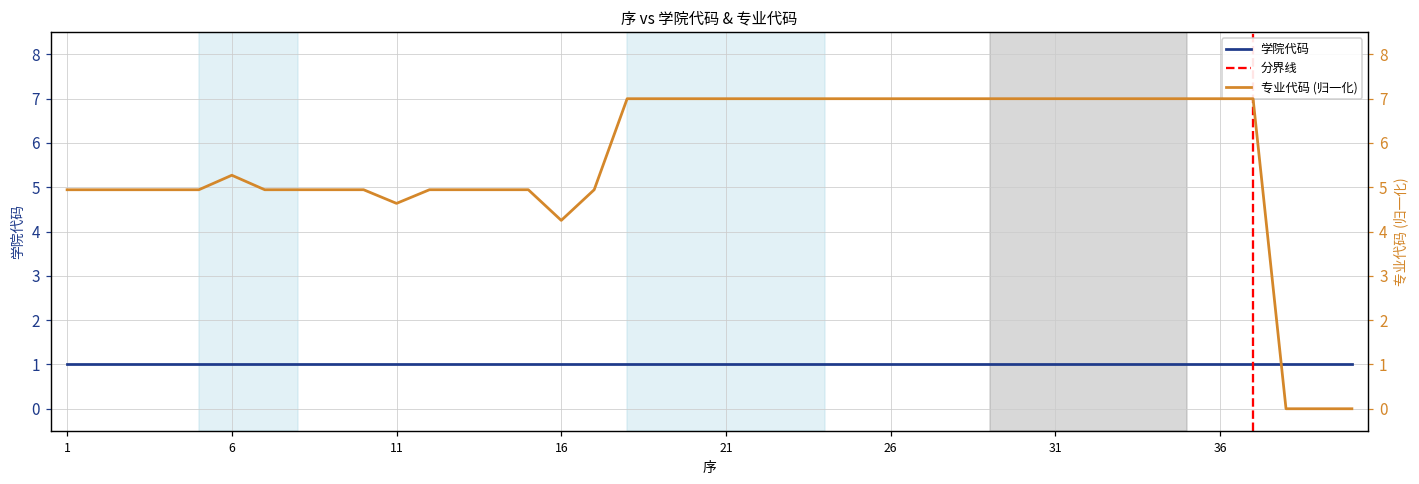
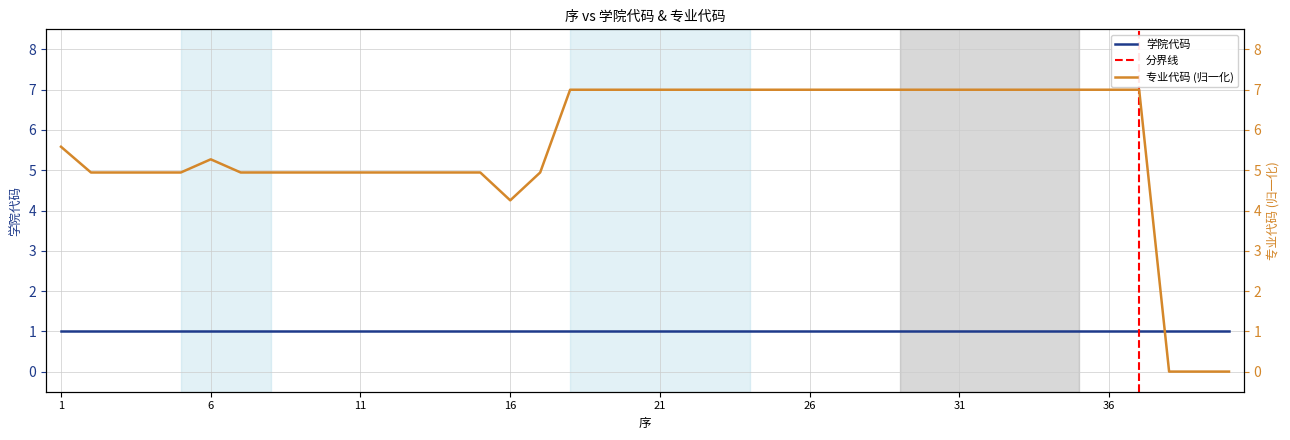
  {
    "学院代码": {
      "1": 1.0,
      "6": 1.0,
      "11": 1.0,
      "16": 1.0,
      "21": 1.0,
      "26": 1.0,
      "31": 1.0,
      "36": 1.0
    },
    "专业代码 (归一化)": {
-     "1": 4.9,
+     "1": 5.6,
      "6": 5.3,
-     "11": 4.6,
+     "11": 4.9,
      "16": 4.3,
      "21": 7.0,
      "26": 7.0,
      "31": 7.0,
      "36": 7.0
    }
  }
